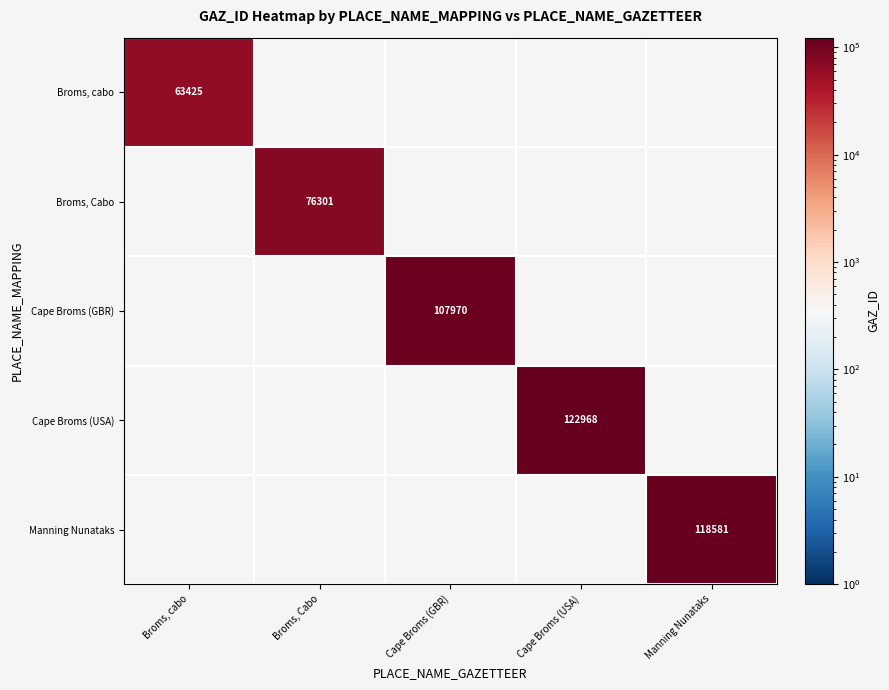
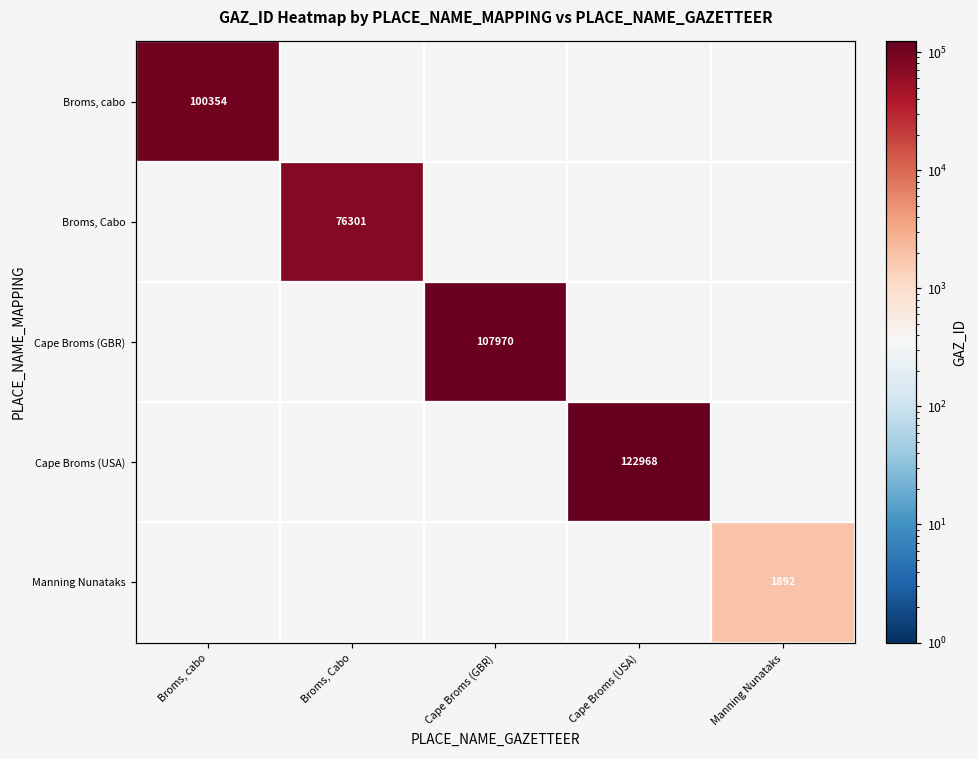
  {
    "Broms, cabo": {
-     "Broms, cabo": 63425
+     "Broms, cabo": 100354
    },
    "Broms, Cabo": {
      "Broms, Cabo": 76301
    },
    "Cape Broms (GBR)": {
      "Cape Broms (GBR)": 107970
    },
    "Cape Broms (USA)": {
      "Cape Broms (USA)": 122968
    },
    "Manning Nunataks": {
-     "Manning Nunataks": 118581
+     "Manning Nunataks": 1892
    }
  }
